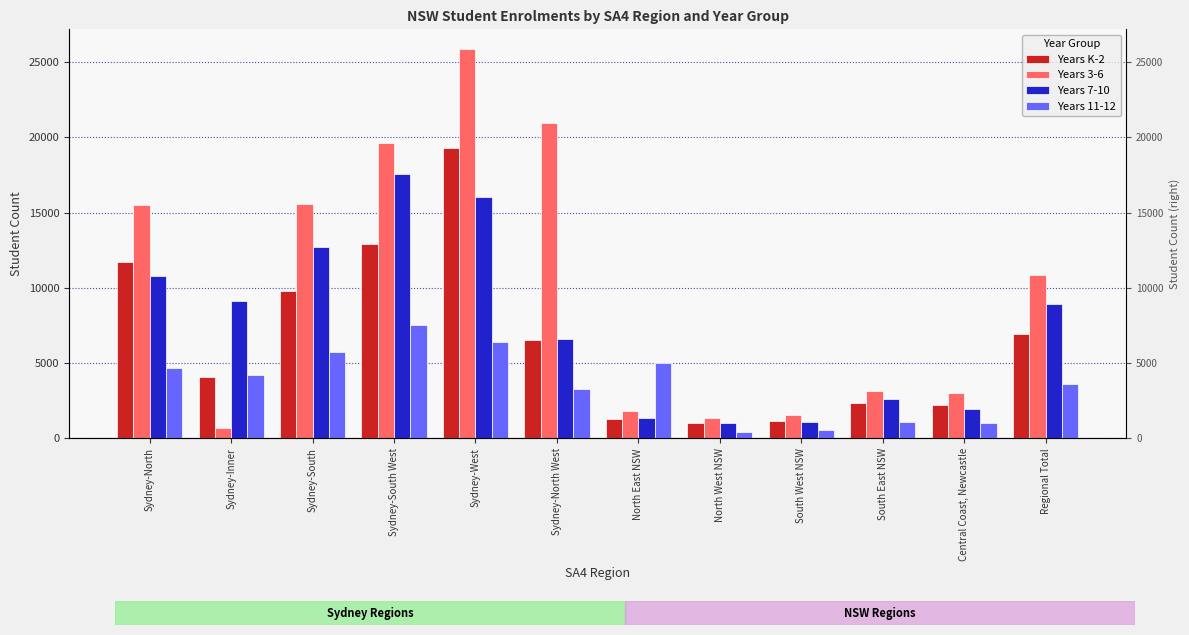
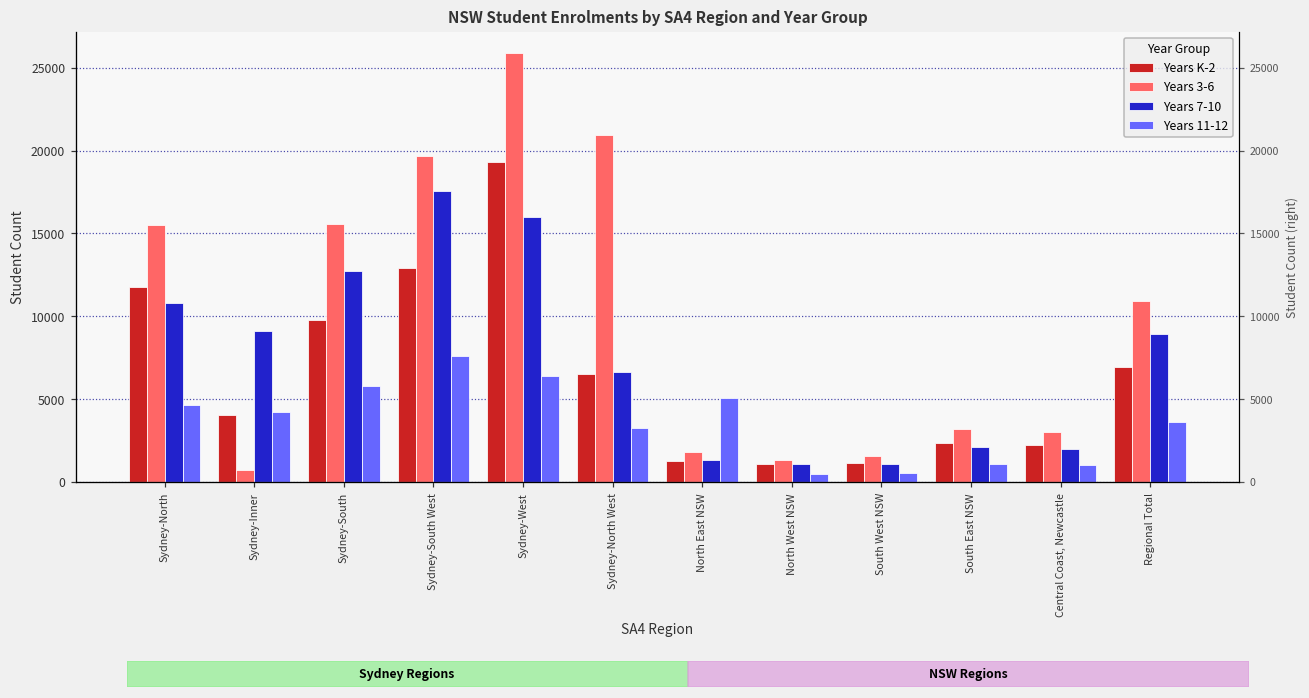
  {
    "Years K-2": {
      "Sydney-North": 11700,
      "Sydney-Inner": 4100,
      "Sydney-South": 9800,
      "Sydney-South West": 12900,
      "Sydney-West": 19300,
      "Sydney-North West": 6500,
      "North East NSW": 1300,
      "North West NSW": 1000,
      "South West NSW": 1200,
      "South East NSW": 2300,
      "Central Coast, Newcastle": 2200,
      "Regional Total": 6900
    },
    "Years 3-6": {
      "Sydney-North": 15500,
      "Sydney-Inner": 700,
      "Sydney-South": 15600,
      "Sydney-South West": 19700,
      "Sydney-West": 25900,
      "Sydney-North West": 20900,
      "North East NSW": 1800,
      "North West NSW": 1300,
      "South West NSW": 1500,
      "South East NSW": 3200,
      "Central Coast, Newcastle": 3000,
      "Regional Total": 10900
    },
    "Years 7-10": {
      "Sydney-North": 10800,
      "Sydney-Inner": 9100,
      "Sydney-South": 12700,
      "Sydney-South West": 17500,
      "Sydney-West": 16000,
      "Sydney-North West": 6600,
      "North East NSW": 1300,
      "North West NSW": 1100,
      "South West NSW": 1100,
-     "South East NSW": 2600,
+     "South East NSW": 2100,
      "Central Coast, Newcastle": 2000,
      "Regional Total": 8900
    },
    "Years 11-12": {
      "Sydney-North": 4700,
      "Sydney-Inner": 4200,
      "Sydney-South": 5800,
      "Sydney-South West": 7600,
      "Sydney-West": 6400,
      "Sydney-North West": 3300,
      "North East NSW": 5000,
      "North West NSW": 500,
      "South West NSW": 500,
      "South East NSW": 1100,
      "Central Coast, Newcastle": 1000,
      "Regional Total": 3600
    }
  }
